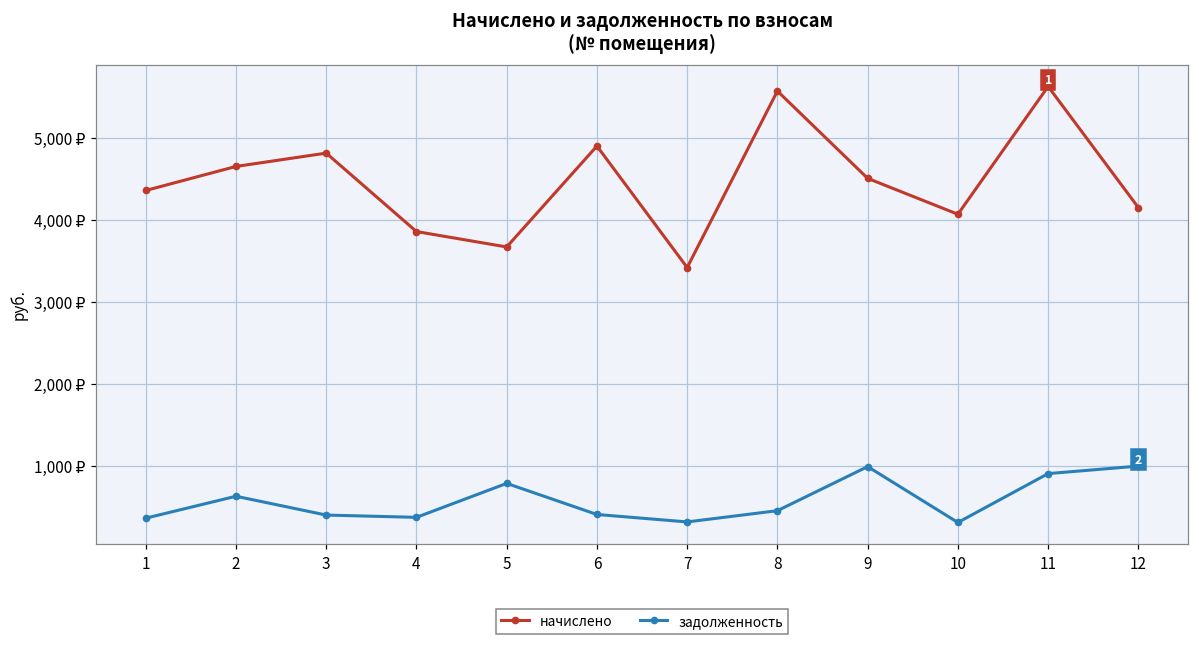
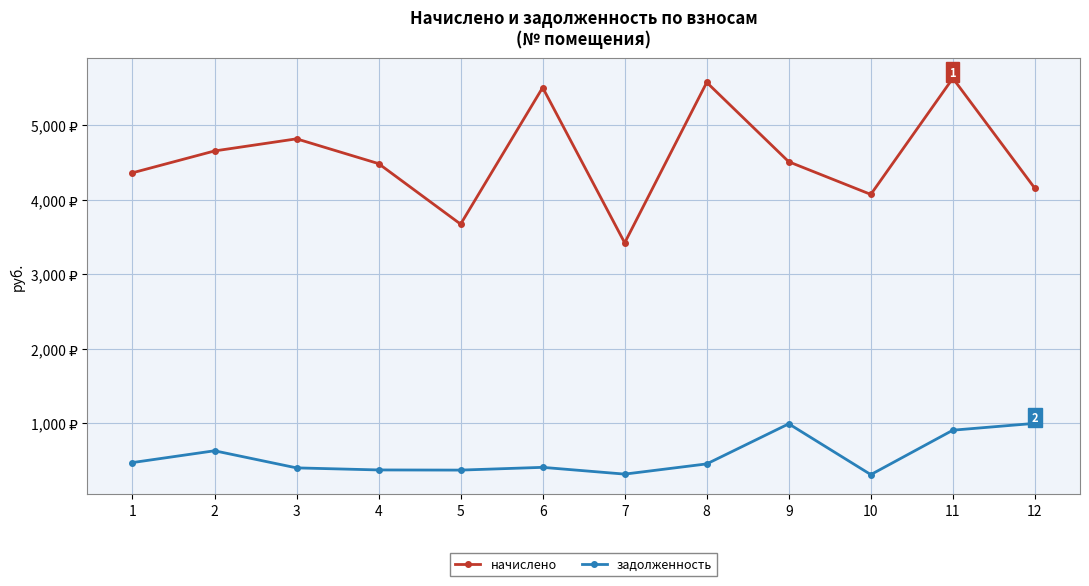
  {
    "начислено": {
      "1": "4,400 ₽",
      "2": "4,700 ₽",
      "3": "4,800 ₽",
-     "4": "3,900 ₽",
+     "4": "4,500 ₽",
      "5": "3,700 ₽",
-     "6": "4,900 ₽",
+     "6": "5,500 ₽",
      "7": "3,400 ₽",
      "8": "5,600 ₽",
      "9": "4,500 ₽",
      "10": "4,100 ₽",
      "12": "4,100 ₽"
    },
    "задолженность": {
-     "1": "400 ₽",
+     "1": "500 ₽",
      "2": "600 ₽",
      "3": "400 ₽",
      "4": "400 ₽",
-     "5": "800 ₽",
+     "5": "400 ₽",
      "6": "400 ₽",
      "7": "300 ₽",
      "8": "500 ₽",
      "9": "1,000 ₽",
      "10": "300 ₽",
      "11": "900 ₽"
    }
  }
